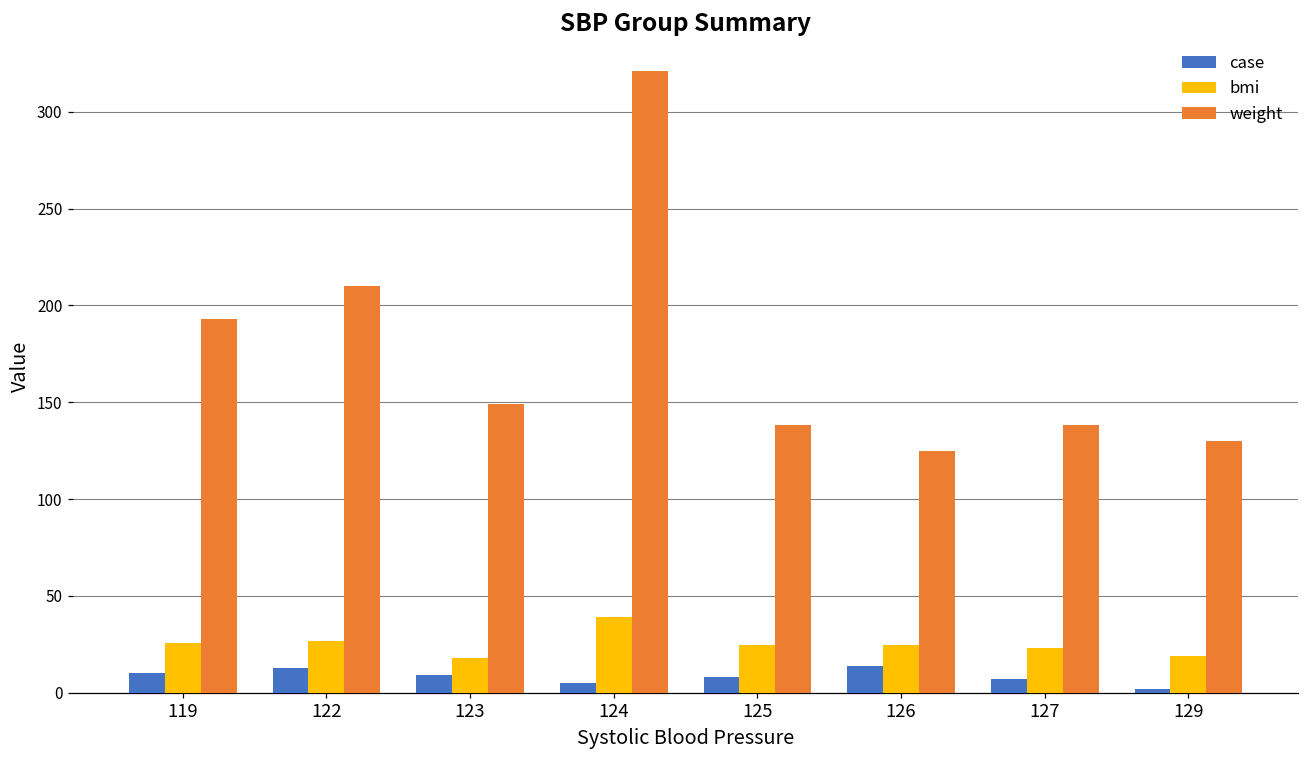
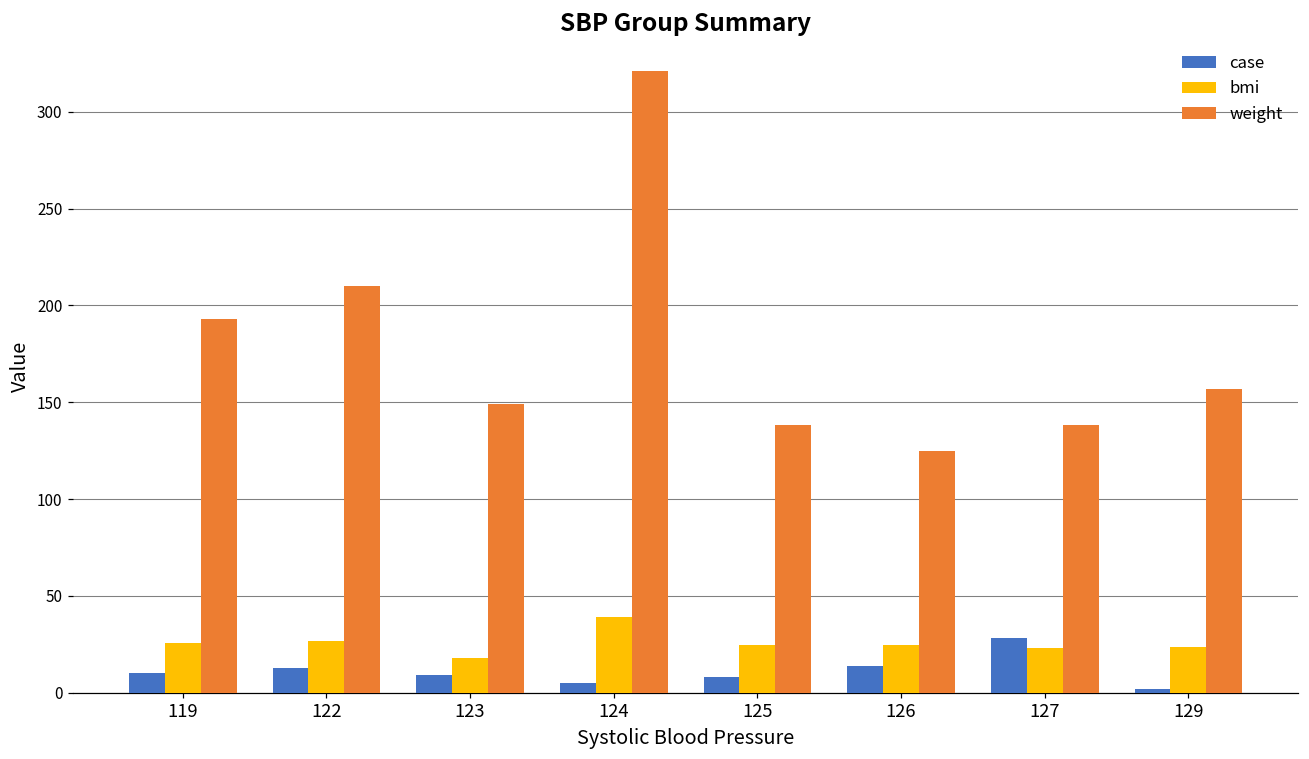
  {
    "case": {
      "119": 10,
      "122": 13,
      "123": 9,
      "124": 5,
      "125": 8,
      "126": 14,
-     "127": 7,
+     "127": 28,
      "129": 2
    },
    "bmi": {
      "119": 26,
      "122": 27,
      "123": 18,
      "124": 39,
      "125": 24,
      "126": 24,
      "127": 23,
-     "129": 19
+     "129": 24
    },
    "weight": {
      "119": 193,
      "122": 210,
      "123": 149,
      "124": 321,
      "125": 138,
      "126": 125,
      "127": 138,
-     "129": 130
+     "129": 157
    }
  }
